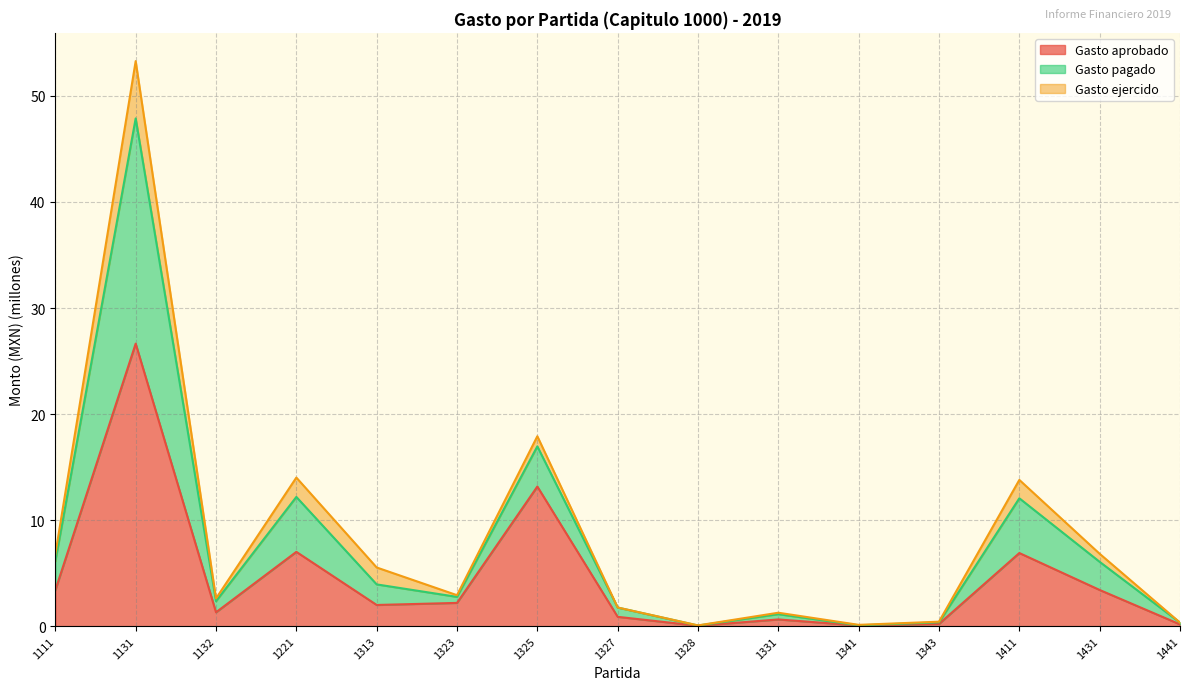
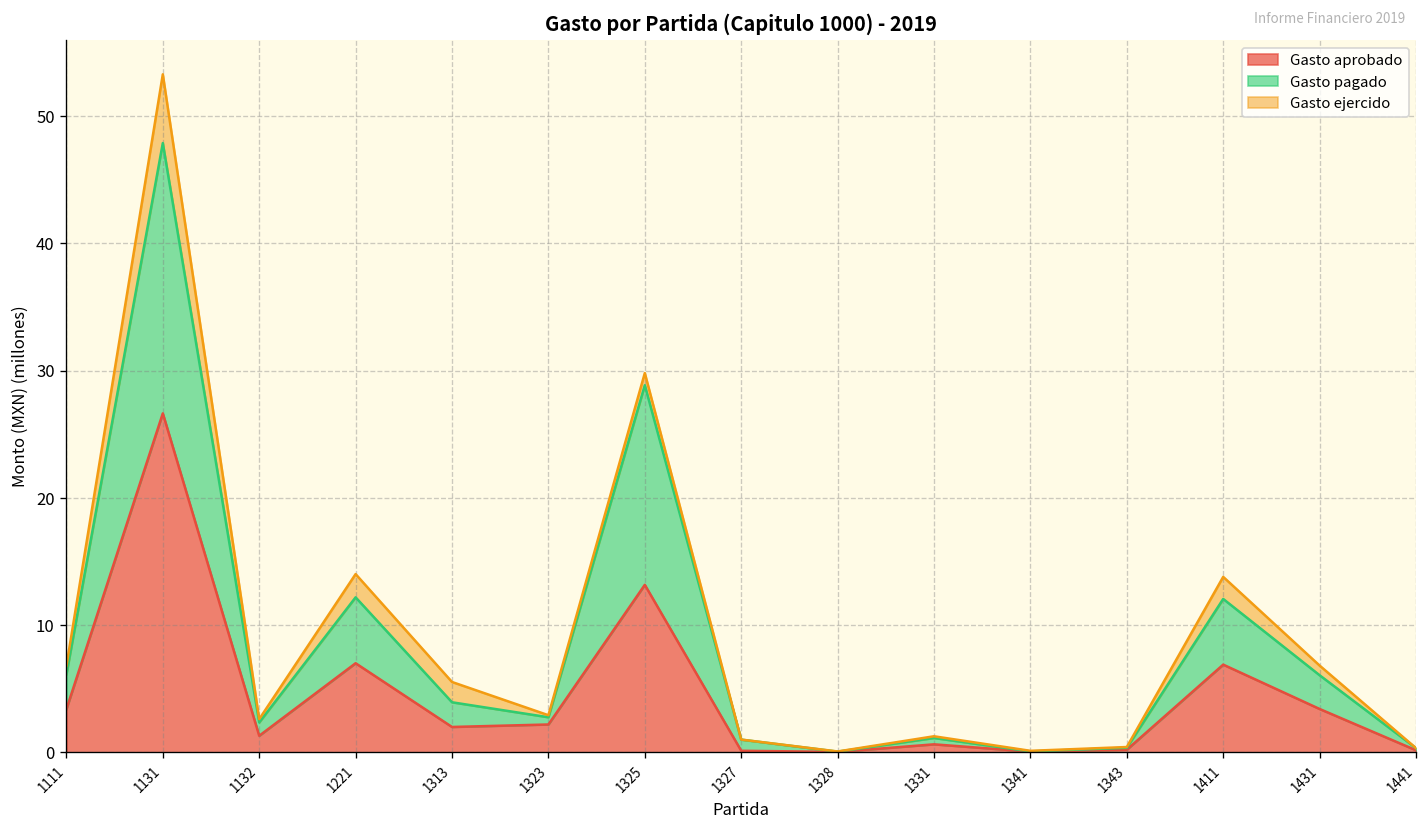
  {
    "Gasto aprobado": {
      "1111": 3.4,
      "1131": 26.6,
      "1132": 1.3,
      "1221": 7.0,
      "1313": 2.0,
      "1323": 2.2,
      "1325": 13.2,
-     "1327": 0.9,
+     "1327": 0.1,
      "1331": 0.6,
      "1411": 6.9,
      "1431": 3.4
    },
    "Gasto pagado": {
      "1111": 2.7,
      "1131": 21.2,
      "1132": 1.0,
      "1221": 5.2,
      "1313": 1.9,
-     "1325": 3.8,
+     "1325": 15.7,
      "1411": 5.2,
      "1431": 2.7
    },
    "Gasto ejercido": {
      "1111": 0.7,
      "1131": 5.4,
      "1132": 0.3,
      "1221": 1.8,
      "1313": 1.6,
      "1325": 1.0,
      "1411": 1.7,
      "1431": 0.8
    }
  }
